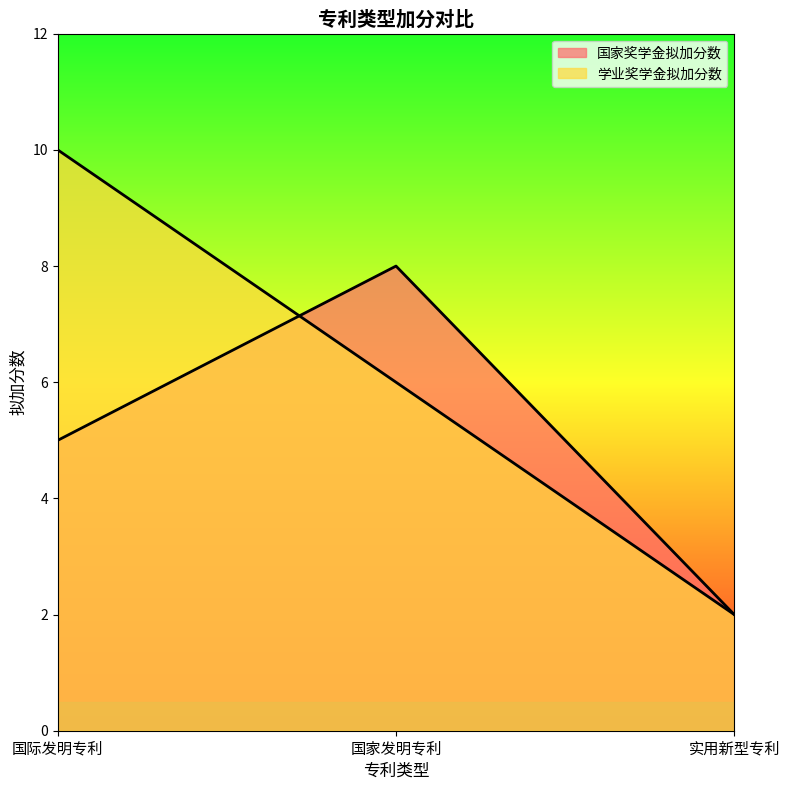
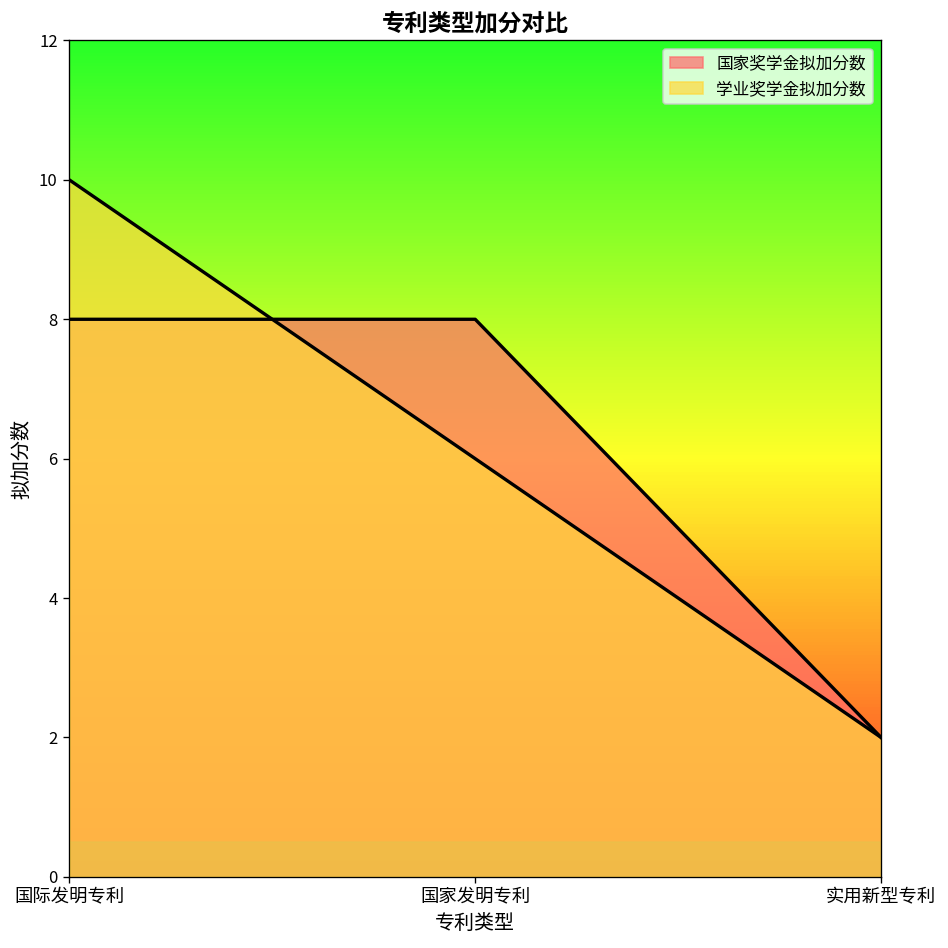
  {
    "国家奖学金拟加分数": {
-     "国际发明专利": 5,
+     "国际发明专利": 8,
      "国家发明专利": 8
    },
    "学业奖学金拟加分数": {
      "国际发明专利": 10,
      "国家发明专利": 6
    }
  }
